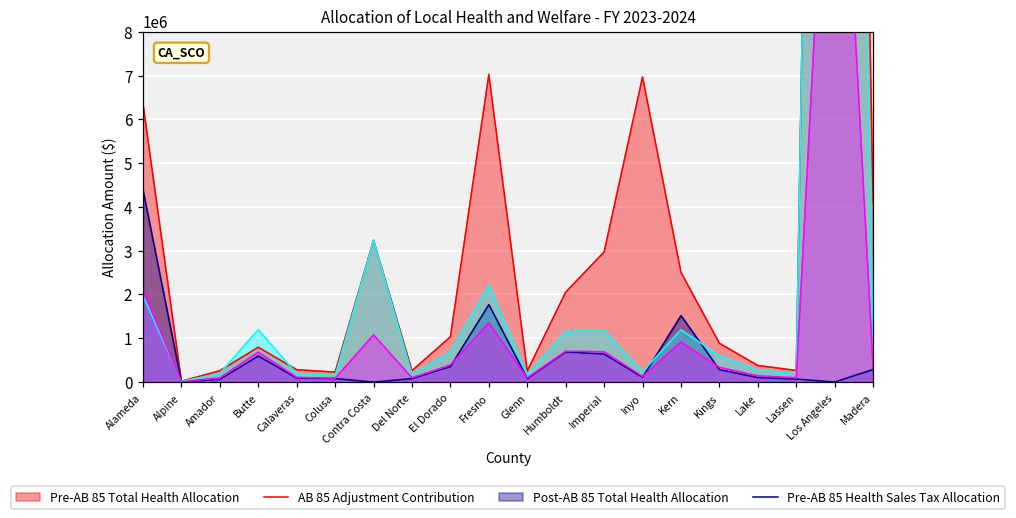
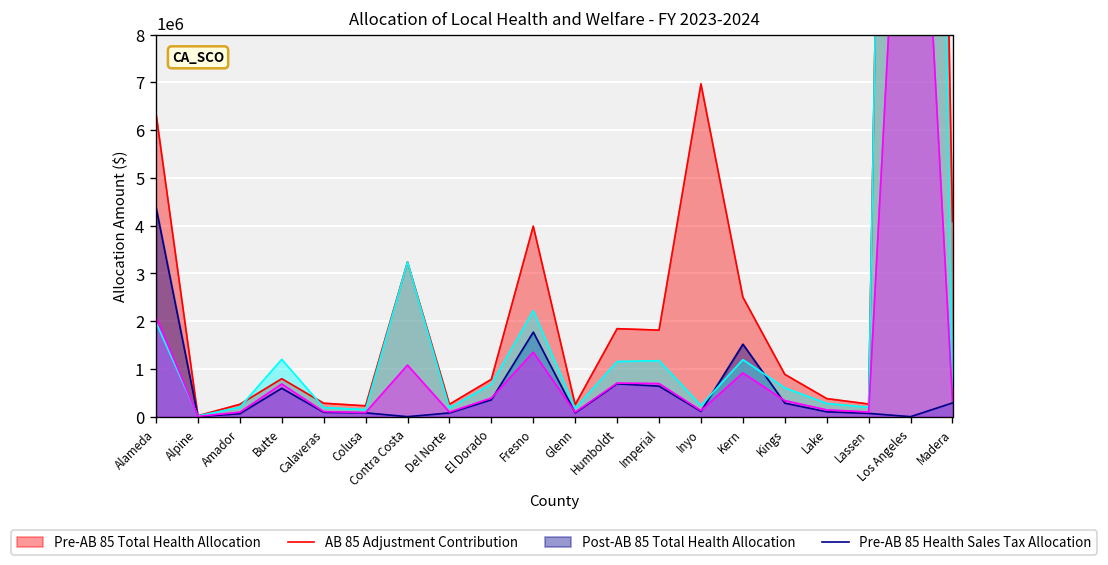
  {
    "Pre-AB 85 Total Health Allocation": {
      "Alameda": 6400000,
      "Butte": 800000,
      "Calaveras": 300000,
      "Colusa": 200000,
      "Del Norte": 300000,
-     "El Dorado": 1000000,
-     "Fresno": 7000000,
+     "El Dorado": 800000,
+     "Fresno": 4000000,
      "Glenn": 300000,
-     "Humboldt": 2100000,
-     "Imperial": 3000000,
+     "Humboldt": 1800000,
+     "Imperial": 1800000,
      "Inyo": 7000000,
      "Kern": 2500000,
      "Kings": 900000,
      "Lake": 400000,
      "Lassen": 300000,
      "Madera": 4100000
    }
  }
